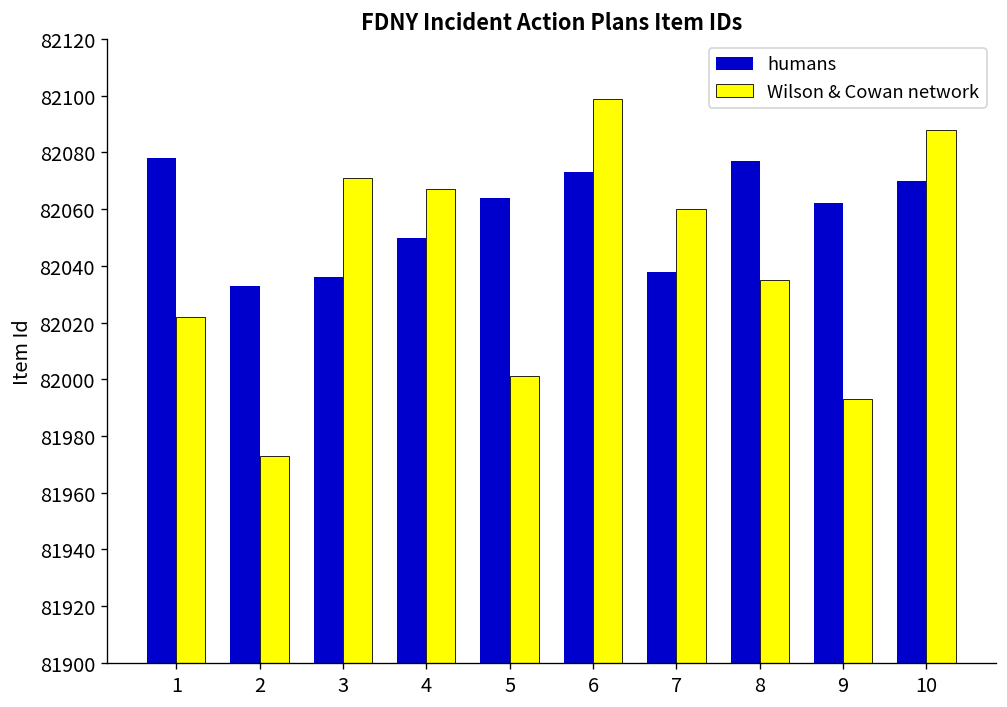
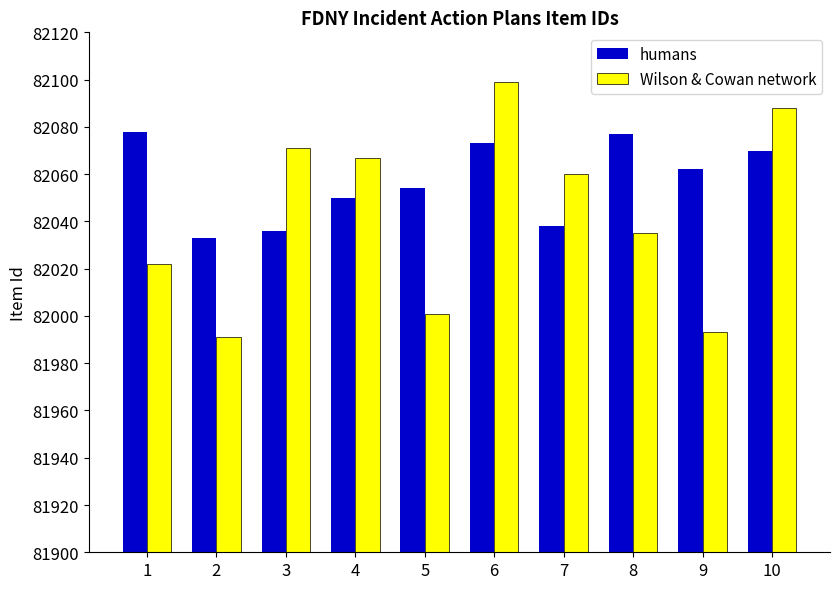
  {
    "humans": {
      "1": 82078,
      "2": 82033,
      "3": 82036,
      "4": 82050,
-     "5": 82064,
+     "5": 82054,
      "6": 82073,
      "7": 82038,
      "8": 82077,
      "9": 82062,
      "10": 82070
    },
    "Wilson & Cowan network": {
      "1": 82022,
-     "2": 81973,
+     "2": 81991,
      "3": 82071,
      "4": 82067,
      "5": 82001,
      "6": 82099,
      "7": 82060,
      "8": 82035,
      "9": 81993,
      "10": 82088
    }
  }
